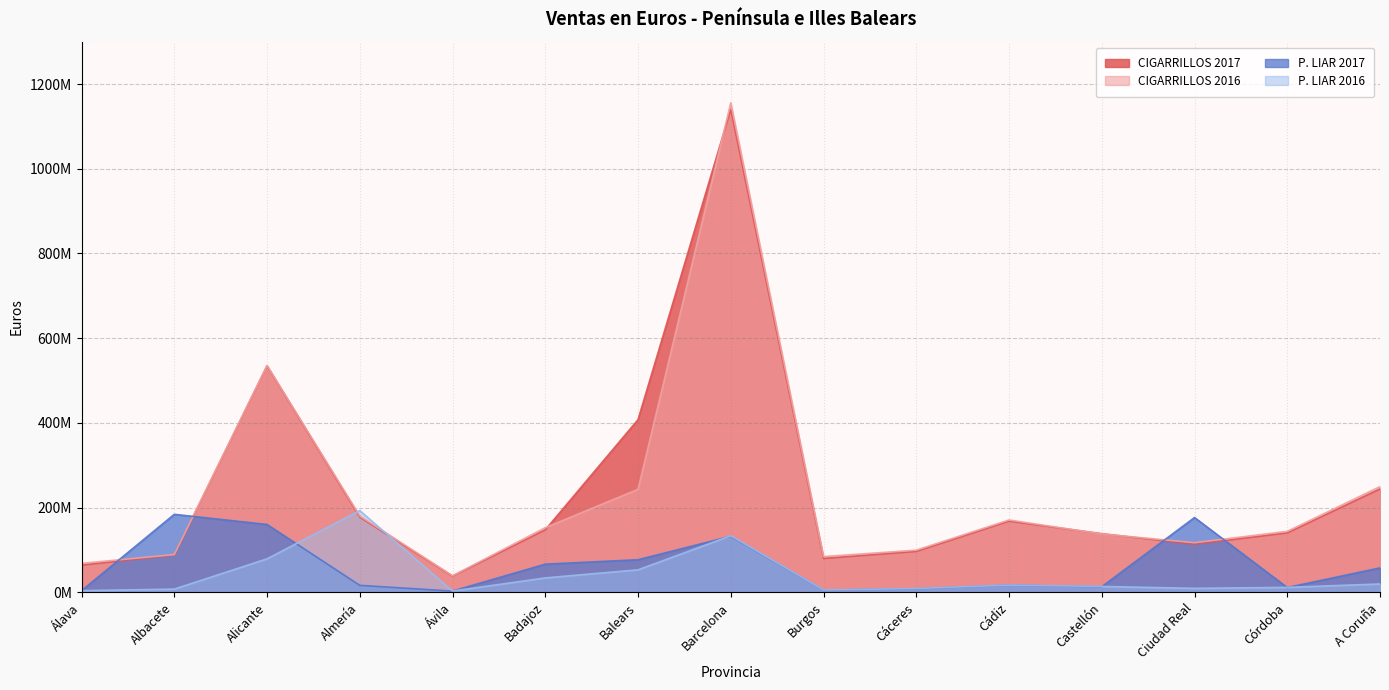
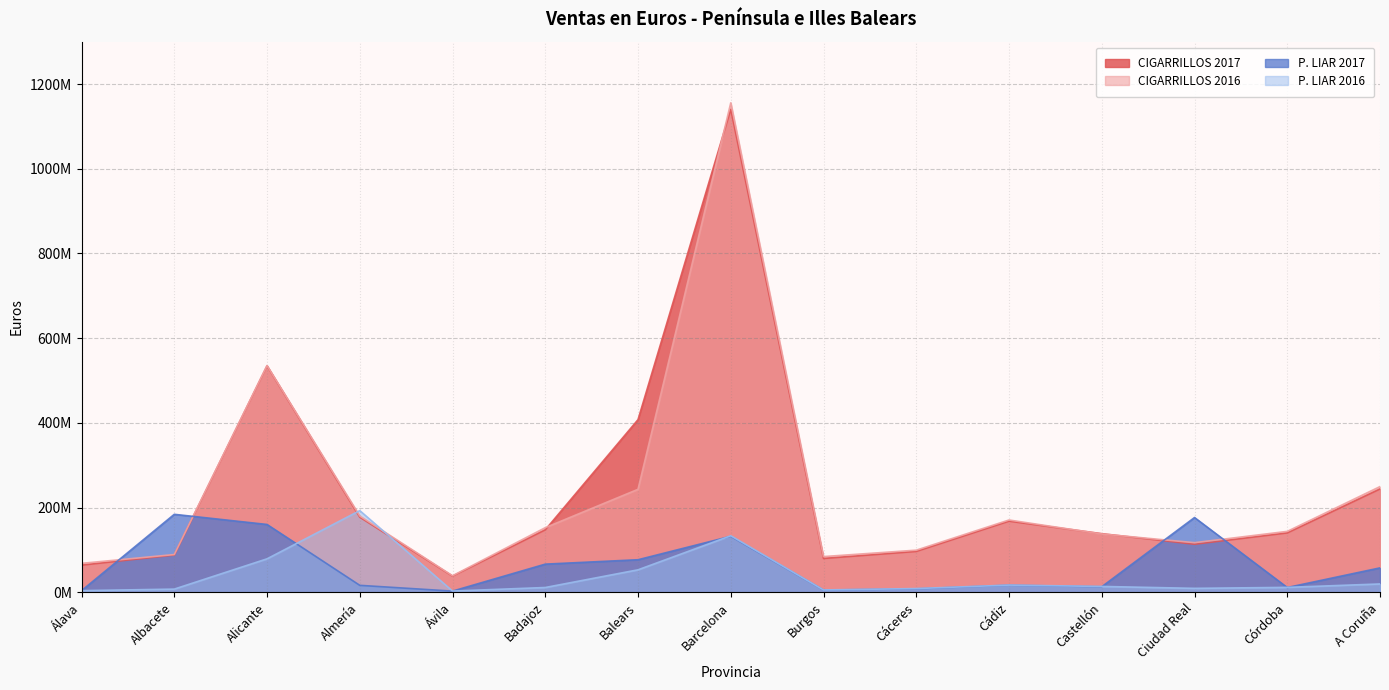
  {
    "CIGARRILLOS 2017": {
      "Balears": 410000000,
      "Barcelona": 1140000000
    },
    "CIGARRILLOS 2016": {
      "Balears": 240000000,
      "Barcelona": 1160000000
    },
    "P. LIAR 2017": {
      "Albacete": 180000000,
      "Alicante": 160000000,
      "Almería": 20000000,
      "Badajoz": 70000000,
      "Balears": 80000000,
      "Ciudad Real": 180000000,
      "A Coruña": 60000000
    },
    "P. LIAR 2016": {
      "Albacete": 10000000,
      "Alicante": 80000000,
      "Almería": 190000000,
-     "Badajoz": 30000000,
+     "Badajoz": 10000000,
      "Balears": 50000000,
      "Ciudad Real": 10000000,
      "A Coruña": 20000000
    }
  }
